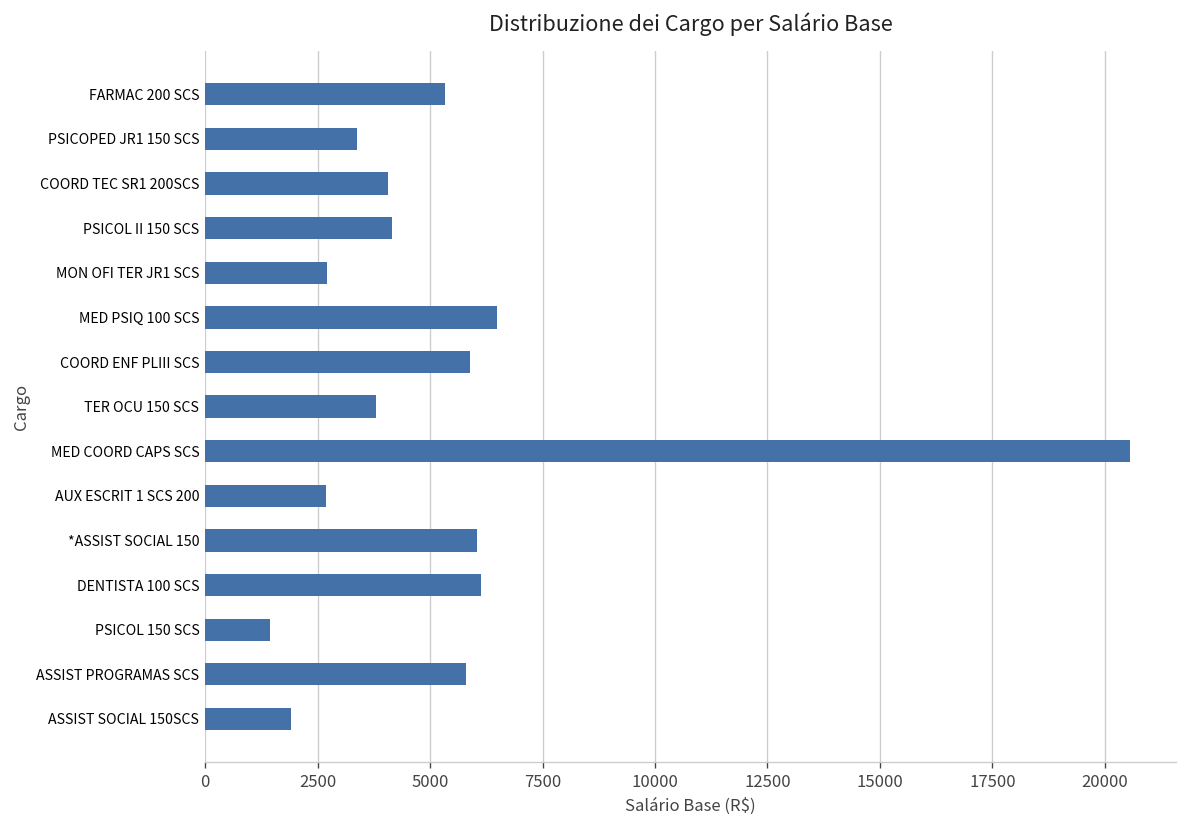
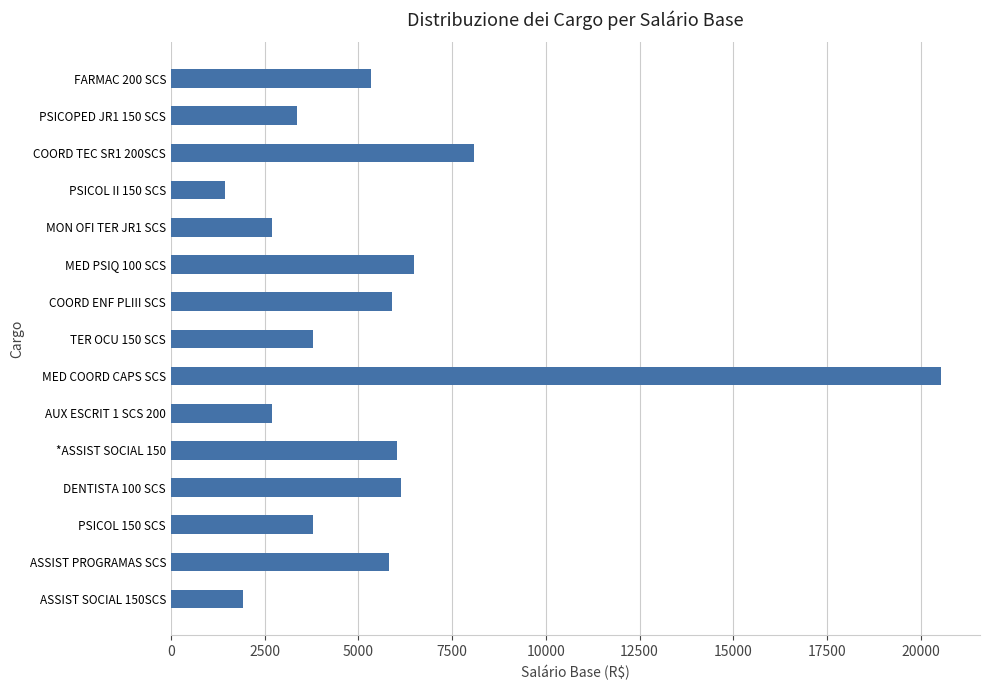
  {
    "FARMAC 200 SCS": 5300,
    "PSICOPED JR1 150 SCS": 3400,
-   "COORD TEC SR1 200SCS": 4100,
-   "PSICOL II 150 SCS": 4200,
+   "COORD TEC SR1 200SCS": 8100,
+   "PSICOL II 150 SCS": 1500,
    "MON OFI TER JR1 SCS": 2700,
    "MED PSIQ 100 SCS": 6500,
    "COORD ENF PLIII SCS": 5900,
    "TER OCU 150 SCS": 3800,
    "MED COORD CAPS SCS": 20600,
    "AUX ESCRIT 1 SCS 200": 2700,
    "*ASSIST SOCIAL 150": 6000,
    "DENTISTA 100 SCS": 6100,
-   "PSICOL 150 SCS": 1400,
+   "PSICOL 150 SCS": 3800,
    "ASSIST PROGRAMAS SCS": 5800,
    "ASSIST SOCIAL 150SCS": 1900
  }
